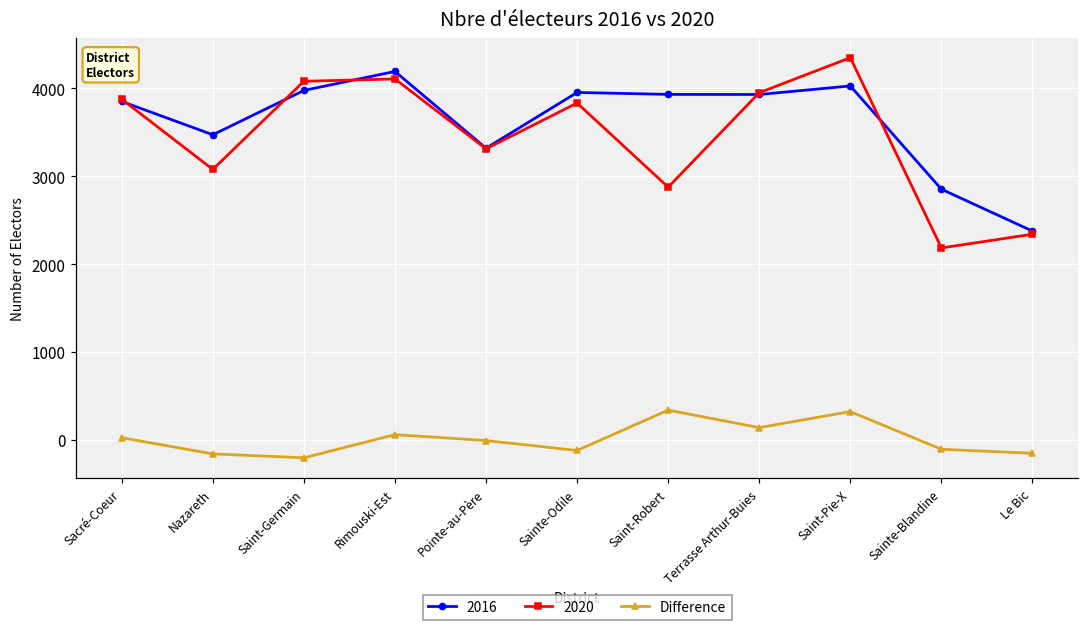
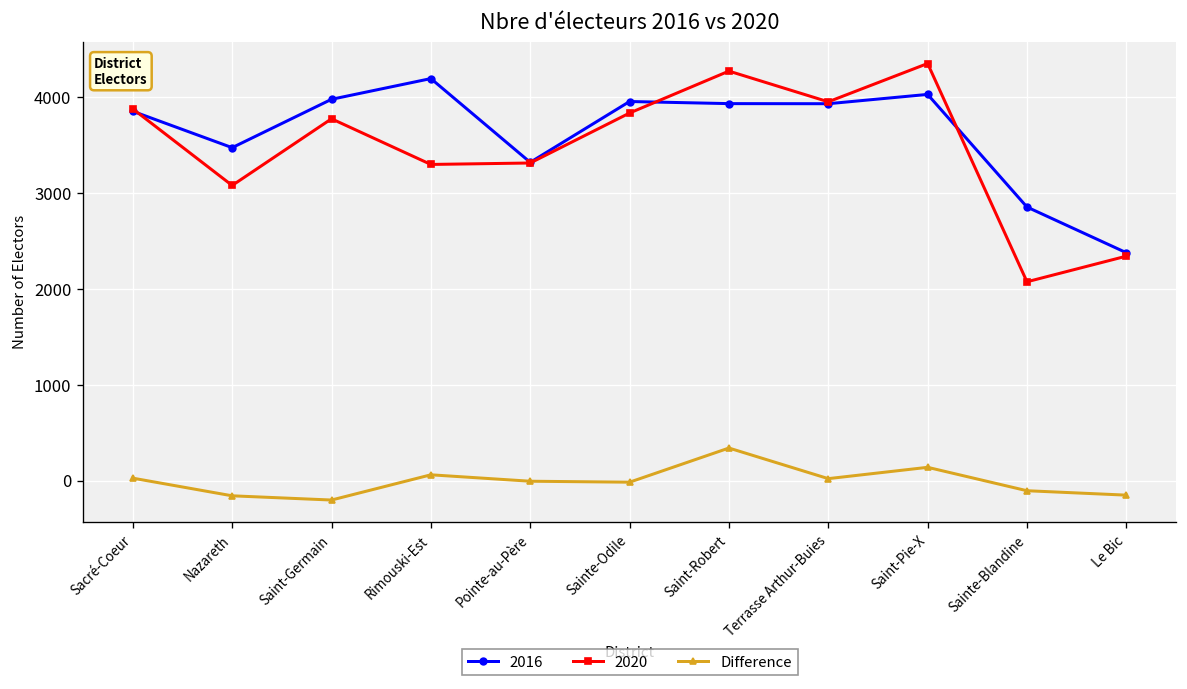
  {
    "2016": {
      "Nazareth": 3500,
      "Saint-Germain": 4000,
      "Rimouski-Est": 4200,
      "Sainte-Odile": 4000,
      "Saint-Robert": 3900,
      "Saint-Pie-X": 4000,
      "Sainte-Blandine": 2900,
      "Le Bic": 2400
    },
    "2020": {
      "Nazareth": 3100,
-     "Saint-Germain": 4100,
-     "Rimouski-Est": 4100,
+     "Saint-Germain": 3800,
+     "Rimouski-Est": 3300,
      "Sainte-Odile": 3800,
-     "Saint-Robert": 2900,
+     "Saint-Robert": 4300,
      "Saint-Pie-X": 4300,
-     "Sainte-Blandine": 2200,
+     "Sainte-Blandine": 2100,
      "Le Bic": 2300
    },
    "Difference": {
      "Sacré-Coeur": 0,
      "Nazareth": -200,
      "Saint-Germain": -200,
      "Rimouski-Est": 100,
      "Pointe-au-Père": 0,
-     "Sainte-Odile": -100,
+     "Sainte-Odile": 0,
      "Saint-Robert": 300,
-     "Terrasse Arthur-Buies": 100,
-     "Saint-Pie-X": 300,
+     "Terrasse Arthur-Buies": 0,
+     "Saint-Pie-X": 100,
      "Sainte-Blandine": -100,
      "Le Bic": -200
    }
  }
